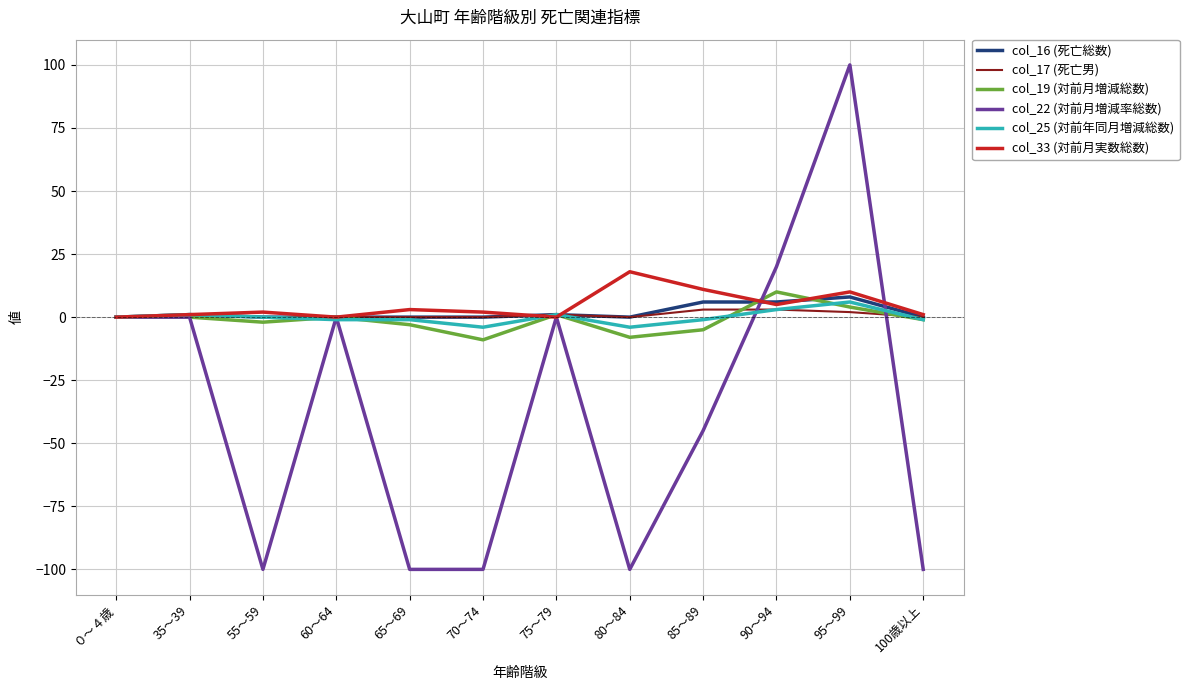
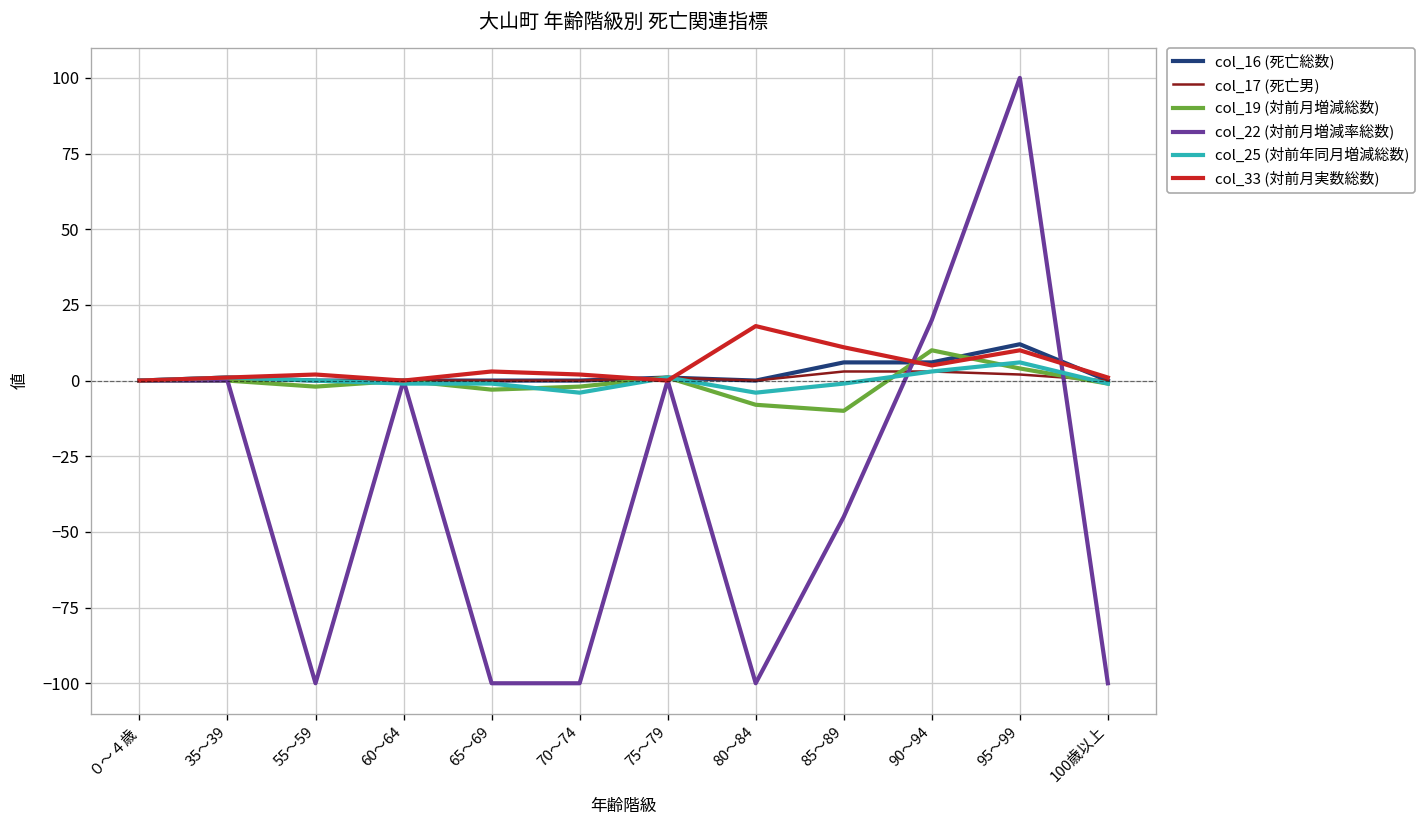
  {
    "col_16 (死亡総数)": {
      "85～89": 6,
-     "95～99": 8
+     "95～99": 12
    },
    "col_17 (死亡男)": {
      "85～89": 3,
      "95～99": 2
    },
    "col_19 (対前月増減総数)": {
      "55～59": -2,
      "65～69": -3,
-     "70～74": -9,
+     "70～74": -2,
      "80～84": -8,
-     "85～89": -5,
+     "85～89": -10,
      "90～94": 10,
      "95～99": 4
    },
    "col_22 (対前月増減率総数)": {
      "55～59": -100,
      "65～69": -100,
      "70～74": -100,
      "80～84": -100,
      "85～89": -45,
      "90～94": 20,
      "95～99": 100,
      "100歳以上": -100
    },
    "col_25 (対前年同月増減総数)": {
      "60～64": -1,
      "65～69": -1,
      "70～74": -4,
      "80～84": -4,
      "85～89": -1,
      "95～99": 6
    },
    "col_33 (対前月実数総数)": {
      "55～59": 2,
      "65～69": 3,
      "70～74": 2,
      "80～84": 18,
      "85～89": 11,
      "95～99": 10
    }
  }
